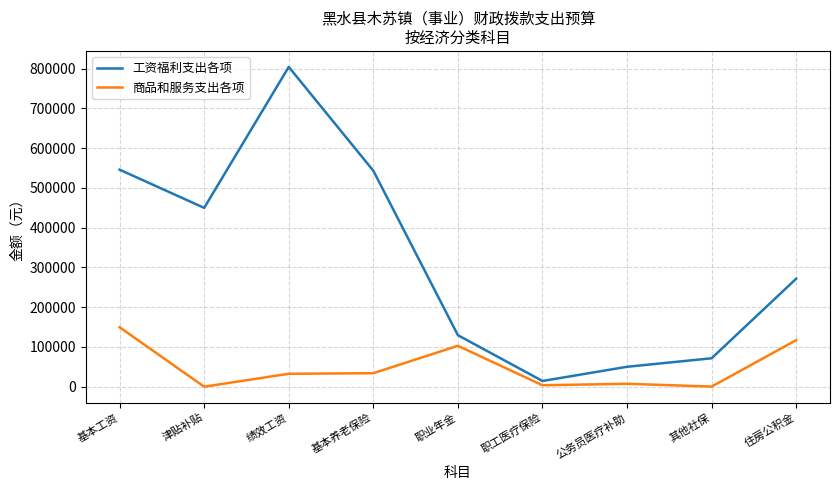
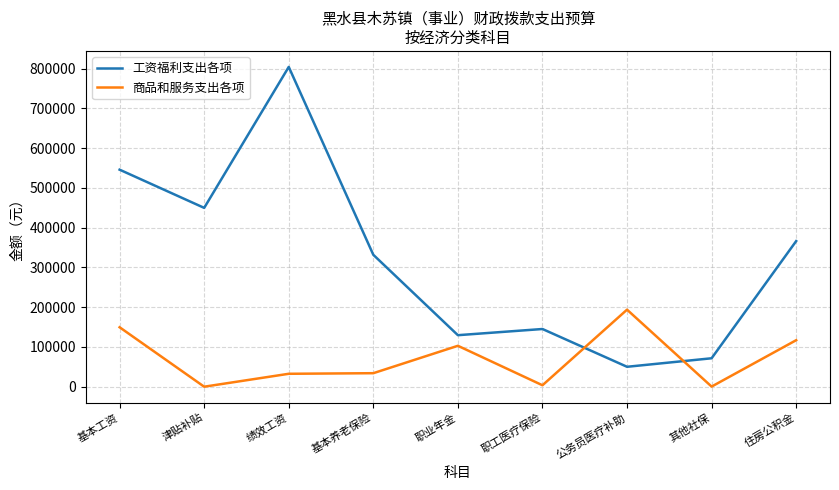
  {
    "工资福利支出各项": {
      "基本工资": 550000,
      "津贴补贴": 450000,
      "绩效工资": 800000,
-     "基本养老保险": 540000,
+     "基本养老保险": 330000,
      "职业年金": 130000,
-     "职工医疗保险": 10000,
+     "职工医疗保险": 150000,
      "公务员医疗补助": 50000,
      "其他社保": 70000,
-     "住房公积金": 270000
+     "住房公积金": 370000
    },
    "商品和服务支出各项": {
      "基本工资": 150000,
      "津贴补贴": 0,
      "绩效工资": 30000,
      "基本养老保险": 30000,
      "职业年金": 100000,
      "职工医疗保险": 0,
-     "公务员医疗补助": 10000,
+     "公务员医疗补助": 190000,
      "其他社保": 0,
      "住房公积金": 120000
    }
  }
